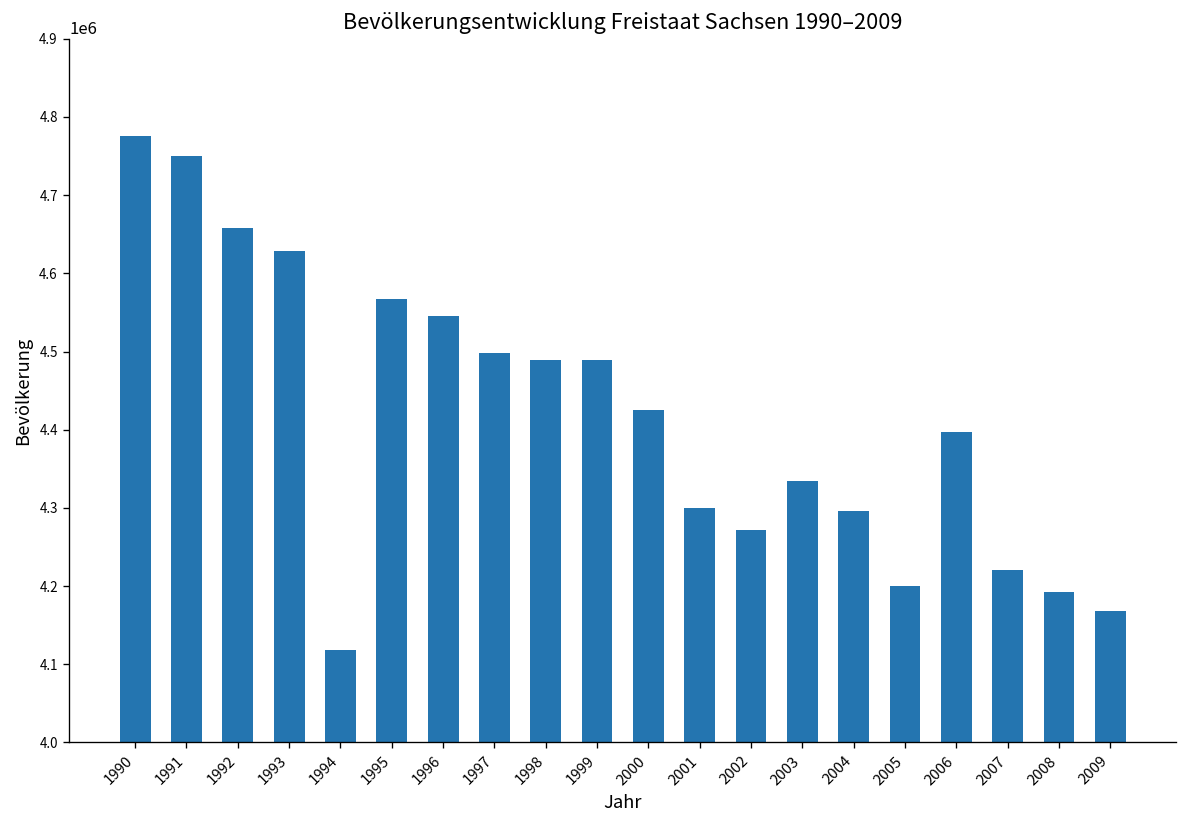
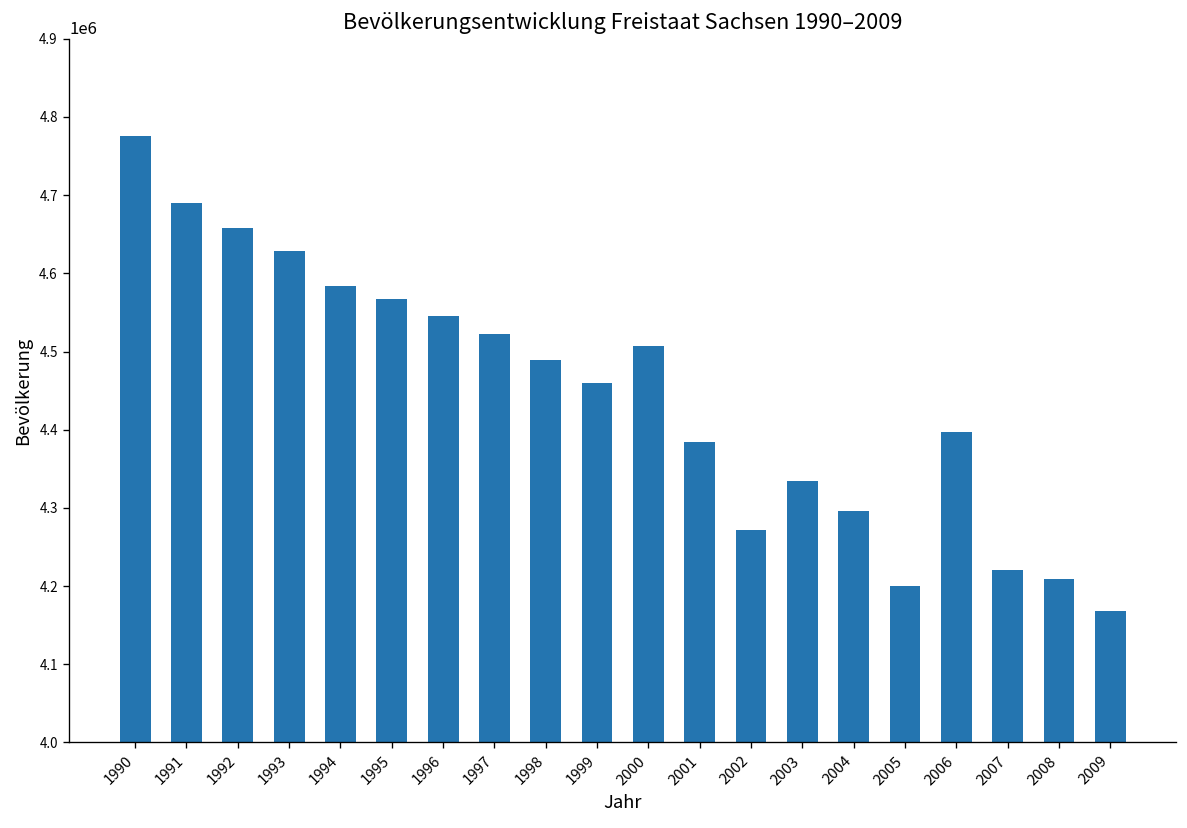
  {
    "1990": 4780000,
-   "1991": 4750000,
+   "1991": 4690000,
    "1992": 4660000,
    "1993": 4630000,
-   "1994": 4120000,
+   "1994": 4580000,
    "1995": 4570000,
    "1996": 4550000,
-   "1997": 4500000,
+   "1997": 4520000,
    "1998": 4490000,
-   "1999": 4490000,
-   "2000": 4430000,
-   "2001": 4300000,
+   "1999": 4460000,
+   "2000": 4510000,
+   "2001": 4380000,
    "2002": 4270000,
    "2003": 4330000,
    "2004": 4300000,
    "2005": 4200000,
    "2006": 4400000,
    "2007": 4220000,
-   "2008": 4190000,
+   "2008": 4210000,
    "2009": 4170000
  }
